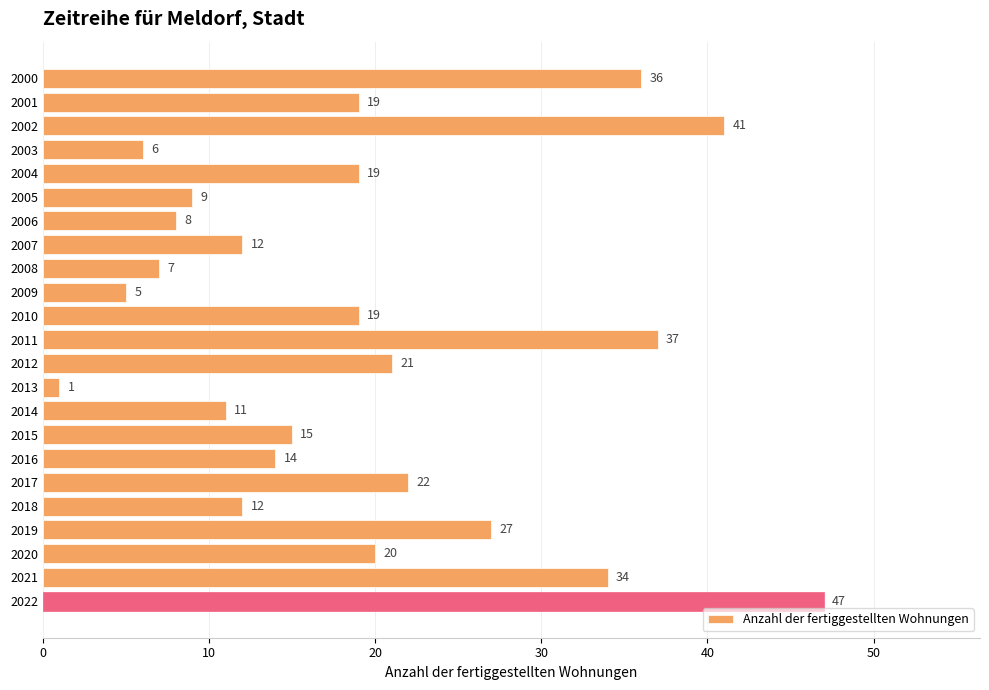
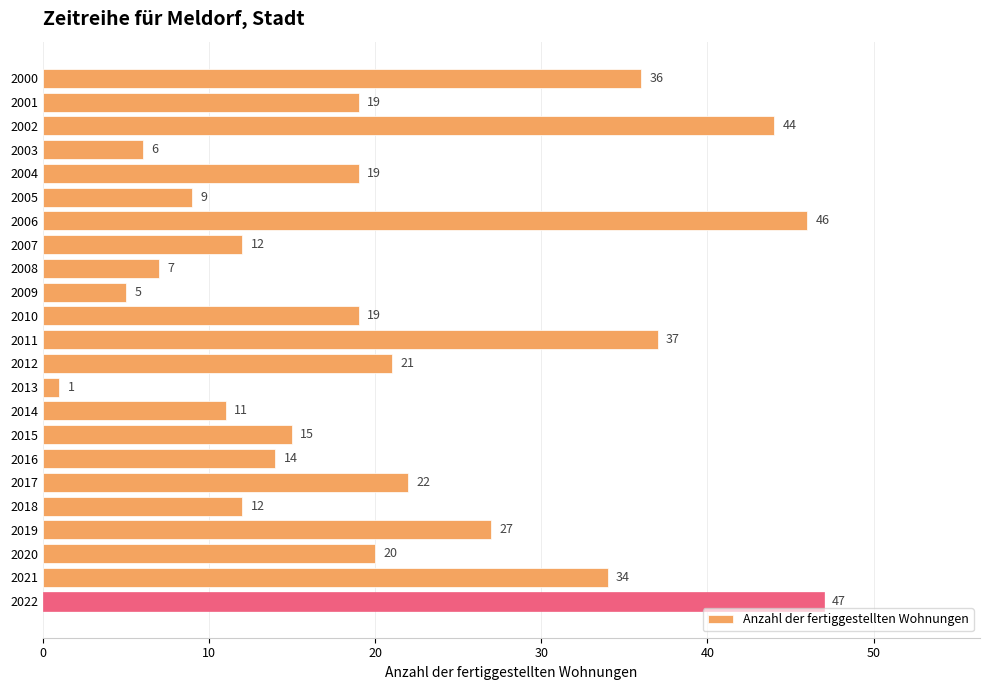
  {
    "2000": 36,
    "2001": 19,
-   "2002": 41,
+   "2002": 44,
    "2003": 6,
    "2004": 19,
    "2005": 9,
-   "2006": 8,
+   "2006": 46,
    "2007": 12,
    "2008": 7,
    "2009": 5,
    "2010": 19,
    "2011": 37,
    "2012": 21,
    "2013": 1,
    "2014": 11,
    "2015": 15,
    "2016": 14,
    "2017": 22,
    "2018": 12,
    "2019": 27,
    "2020": 20,
    "2021": 34,
    "2022": 47
  }
